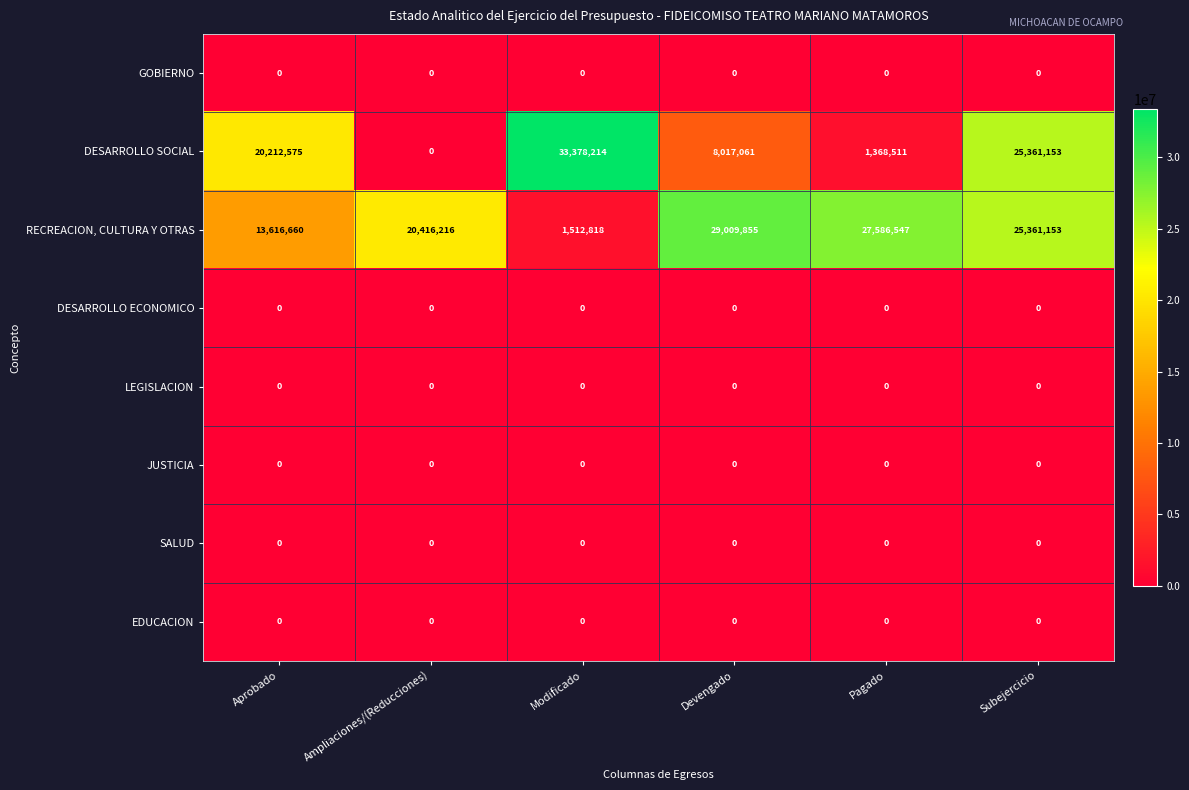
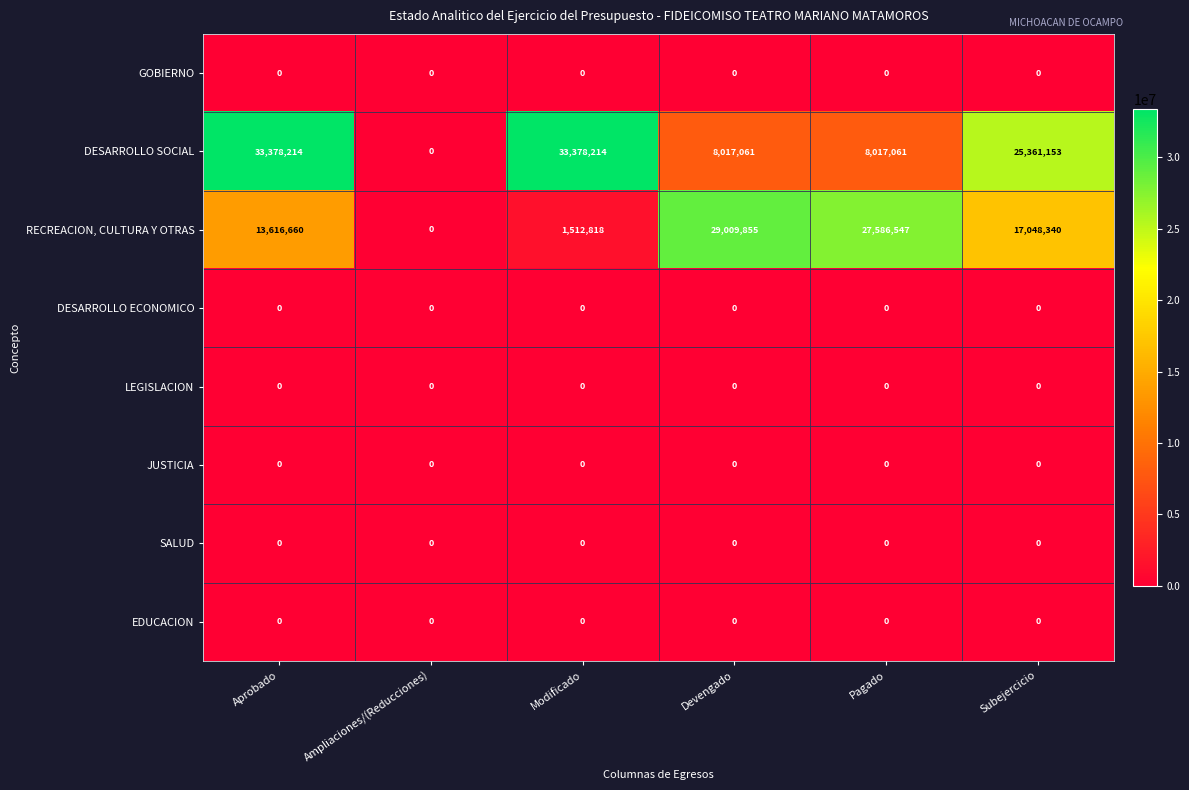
  {
    "GOBIERNO": {
      "Aprobado": "0",
      "Ampliaciones/(Reducciones)": "0",
      "Modificado": "0",
      "Devengado": "0",
      "Pagado": "0",
      "Subejercicio": "0"
    },
    "DESARROLLO SOCIAL": {
-     "Aprobado": "20,212,575",
+     "Aprobado": "33,378,214",
      "Ampliaciones/(Reducciones)": "0",
      "Modificado": "33,378,214",
      "Devengado": "8,017,061",
-     "Pagado": "1,368,511",
+     "Pagado": "8,017,061",
      "Subejercicio": "25,361,153"
    },
    "RECREACION, CULTURA Y OTRAS": {
      "Aprobado": "13,616,660",
-     "Ampliaciones/(Reducciones)": "20,416,216",
+     "Ampliaciones/(Reducciones)": "0",
      "Modificado": "1,512,818",
      "Devengado": "29,009,855",
      "Pagado": "27,586,547",
-     "Subejercicio": "25,361,153"
+     "Subejercicio": "17,048,340"
    },
    "DESARROLLO ECONOMICO": {
      "Aprobado": "0",
      "Ampliaciones/(Reducciones)": "0",
      "Modificado": "0",
      "Devengado": "0",
      "Pagado": "0",
      "Subejercicio": "0"
    },
    "LEGISLACION": {
      "Aprobado": "0",
      "Ampliaciones/(Reducciones)": "0",
      "Modificado": "0",
      "Devengado": "0",
      "Pagado": "0",
      "Subejercicio": "0"
    },
    "JUSTICIA": {
      "Aprobado": "0",
      "Ampliaciones/(Reducciones)": "0",
      "Modificado": "0",
      "Devengado": "0",
      "Pagado": "0",
      "Subejercicio": "0"
    },
    "SALUD": {
      "Aprobado": "0",
      "Ampliaciones/(Reducciones)": "0",
      "Modificado": "0",
      "Devengado": "0",
      "Pagado": "0",
      "Subejercicio": "0"
    },
    "EDUCACION": {
      "Aprobado": "0",
      "Ampliaciones/(Reducciones)": "0",
      "Modificado": "0",
      "Devengado": "0",
      "Pagado": "0",
      "Subejercicio": "0"
    }
  }
